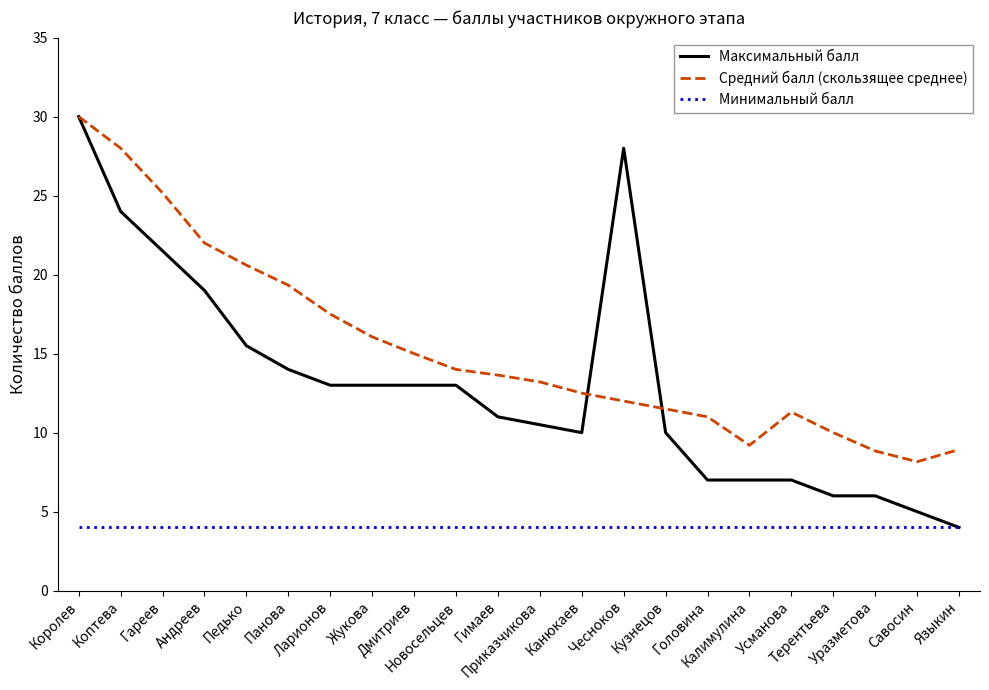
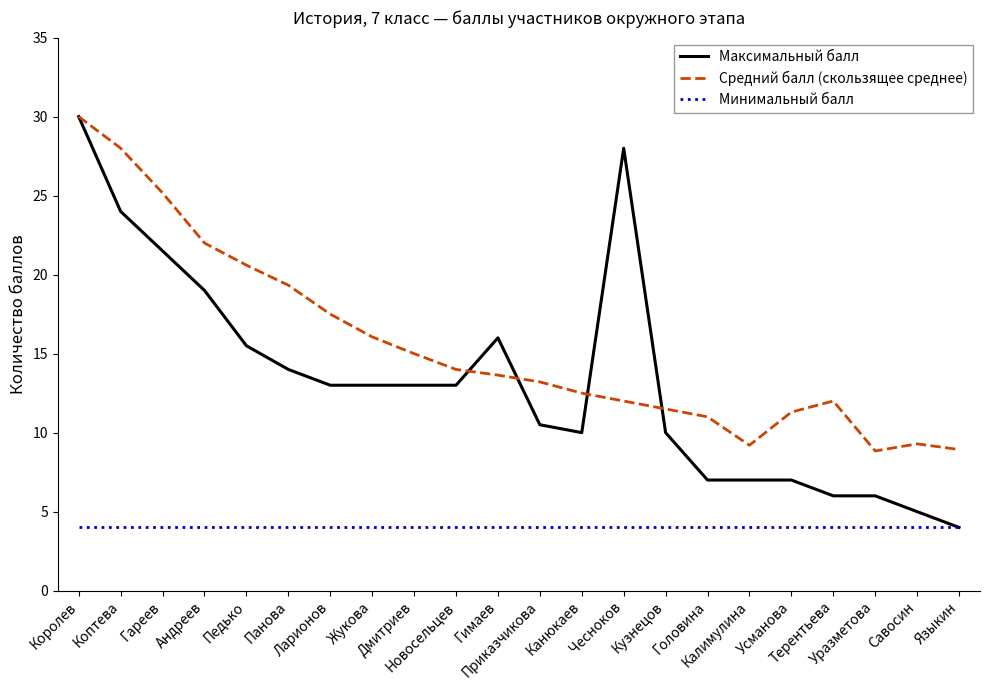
  {
    "Максимальный балл": {
      "Коптева": 24,
      "Гареев": 21.5,
      "Андреев": 19,
      "Педько": 15.5,
      "Панова": 14,
      "Ларионов": 13,
      "Жукова": 13,
      "Дмитриев": 13,
      "Новосельцев": 13,
-     "Гимаев": 11,
+     "Гимаев": 16,
      "Приказчикова": 10.5,
      "Канюкаев": 10,
      "Чесноков": 28,
      "Кузнецов": 10,
      "Головина": 7,
      "Калимулина": 7,
      "Усманова": 7,
      "Терентьева": 6,
      "Уразметова": 6,
      "Савосин": 5
    },
    "Средний балл (скользящее среднее)": {
      "Коптева": 28.0,
      "Гареев": 25.2,
      "Андреев": 22.0,
      "Педько": 20.6,
      "Панова": 19.3,
      "Ларионов": 17.5,
      "Жукова": 16.1,
      "Дмитриев": 15.0,
      "Новосельцев": 14.0,
      "Гимаев": 13.6,
      "Приказчикова": 13.2,
      "Канюкаев": 12.5,
      "Чесноков": 12.0,
      "Кузнецов": 11.5,
      "Головина": 11.0,
      "Калимулина": 9.2,
      "Усманова": 11.3,
-     "Терентьева": 10,
+     "Терентьева": 12,
      "Уразметова": 8.8,
-     "Савосин": 8.2,
+     "Савосин": 9.3,
      "Языкин": 8.9
    },
    "Минимальный балл": {
      "Королев": 4.0,
      "Коптева": 4.0,
      "Гареев": 4.0,
      "Андреев": 4.0,
      "Педько": 4.0,
      "Панова": 4.0,
      "Ларионов": 4.0,
      "Жукова": 4.0,
      "Дмитриев": 4.0,
      "Новосельцев": 4.0,
      "Гимаев": 4.0,
      "Приказчикова": 4.0,
      "Канюкаев": 4.0,
      "Чесноков": 4.0,
      "Кузнецов": 4.0,
      "Головина": 4.0,
      "Калимулина": 4.0,
      "Усманова": 4.0,
      "Терентьева": 4.0,
      "Уразметова": 4.0,
      "Савосин": 4.0
    }
  }
